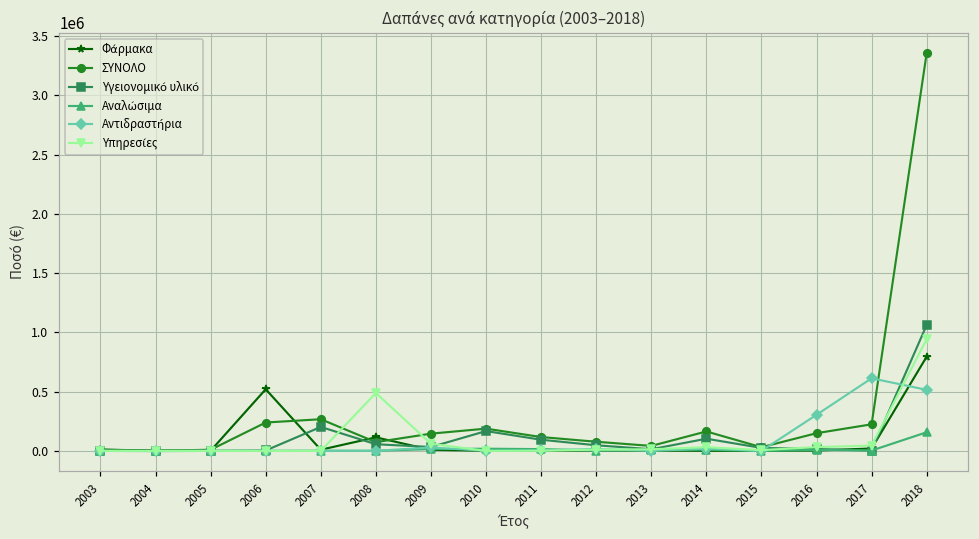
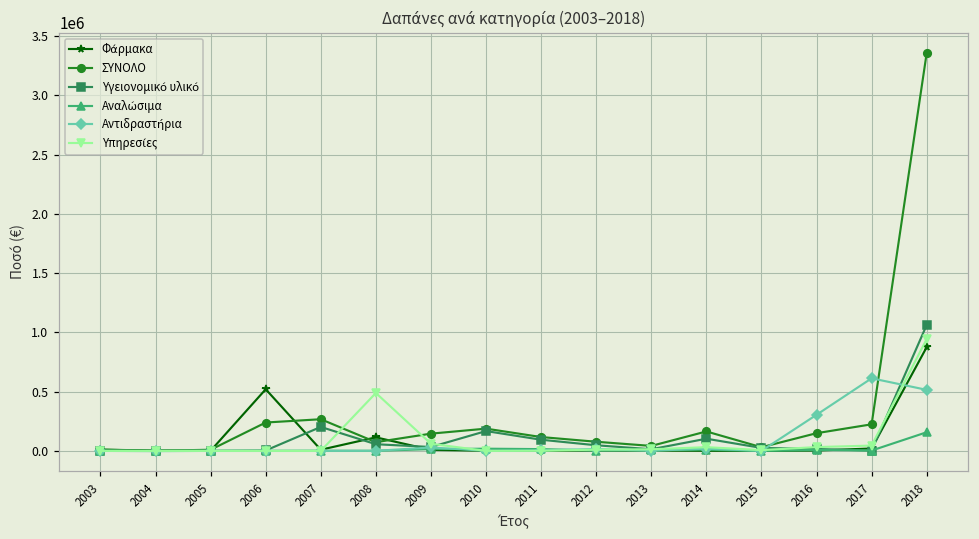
  {
    "Φάρμακα": {
      "2006": 520000,
      "2008": 110000,
-     "2018": 790000
+     "2018": 870000
    },
    "Αντιδραστήρια": {
      "2016": 300000,
      "2017": 610000,
      "2018": 510000
    },
    "Υπηρεσίες": {
      "2008": 490000,
      "2009": 60000,
      "2017": 40000,
      "2018": 940000
    }
  }
